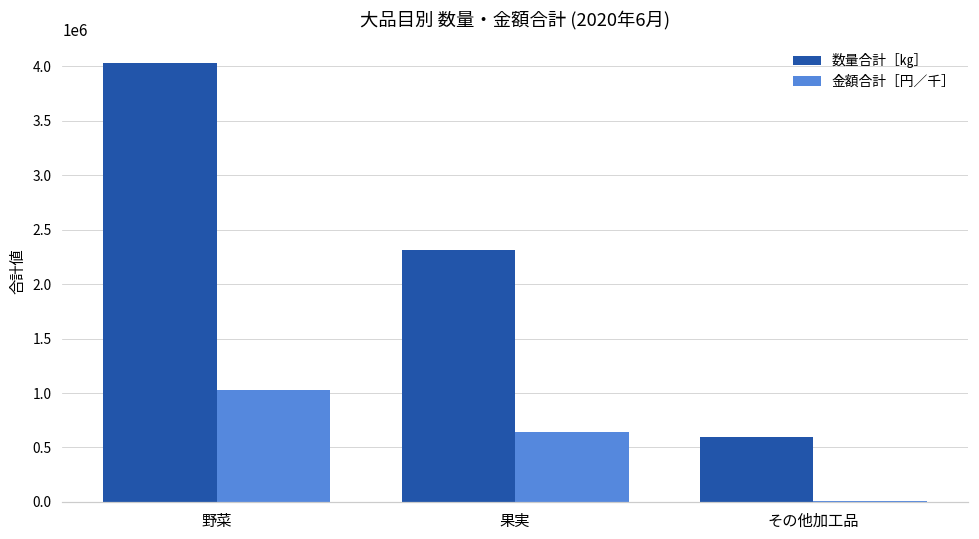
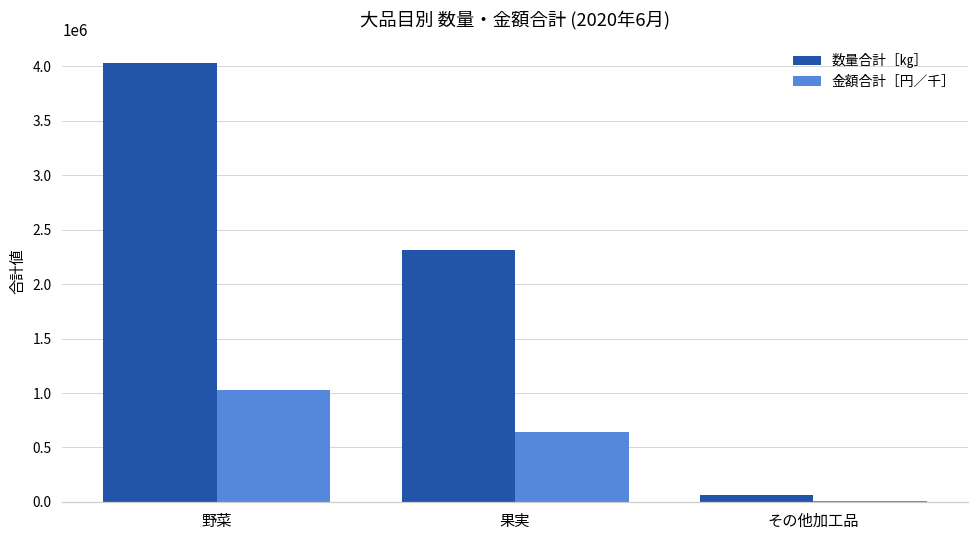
  {
    "数量合計［㎏］": {
      "野菜": 4000000,
      "果実": 2300000,
-     "その他加工品": 600000
+     "その他加工品": 100000
    },
    "金額合計［円／千］": {
      "野菜": 1000000,
      "果実": 600000
    }
  }
